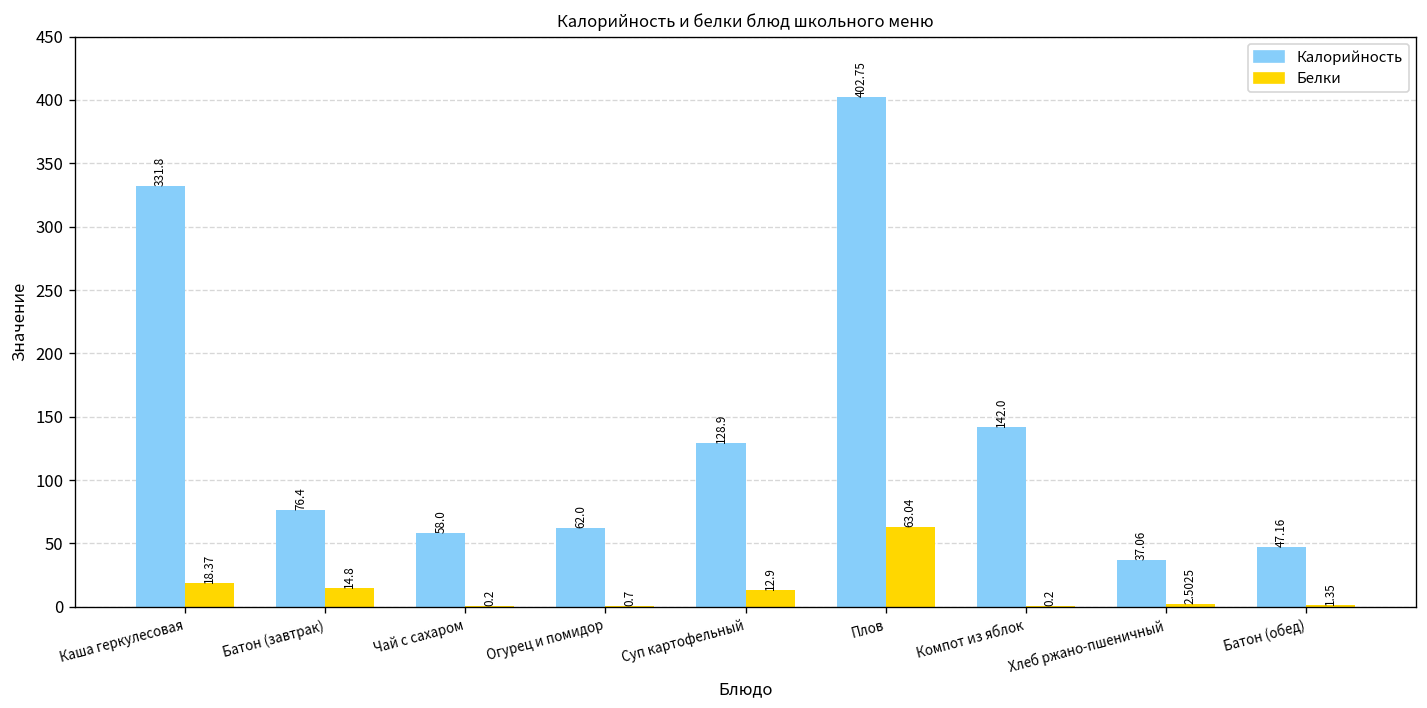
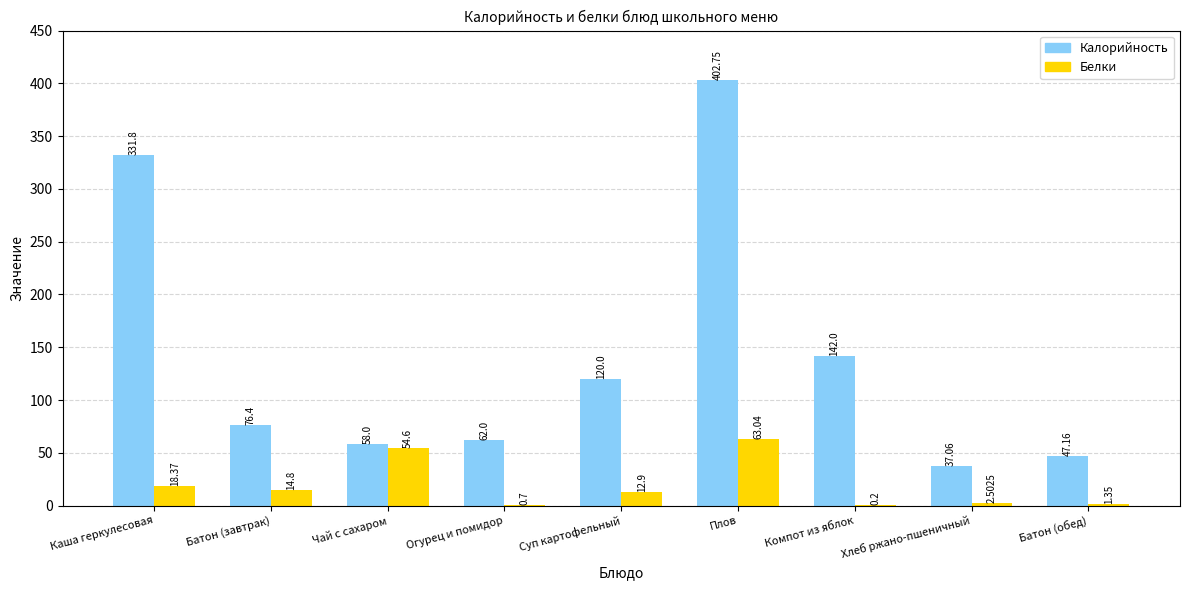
  {
    "Калорийность": {
      "Каша геркулесовая": 331.8,
      "Батон (завтрак)": 76.4,
      "Чай с сахаром": 58.0,
      "Огурец и помидор": 62.0,
-     "Суп картофельный": 128.9,
+     "Суп картофельный": 120.0,
      "Плов": 402.75,
      "Компот из яблок": 142.0,
      "Хлеб ржано-пшеничный": 37.06,
      "Батон (обед)": 47.16
    },
    "Белки": {
      "Каша геркулесовая": 18.37,
      "Батон (завтрак)": 14.8,
-     "Чай с сахаром": 0.2,
+     "Чай с сахаром": 54.6,
      "Огурец и помидор": 0.7,
      "Суп картофельный": 12.9,
      "Плов": 63.04,
      "Компот из яблок": 0.2,
      "Хлеб ржано-пшеничный": 2.5025,
      "Батон (обед)": 1.35
    }
  }
